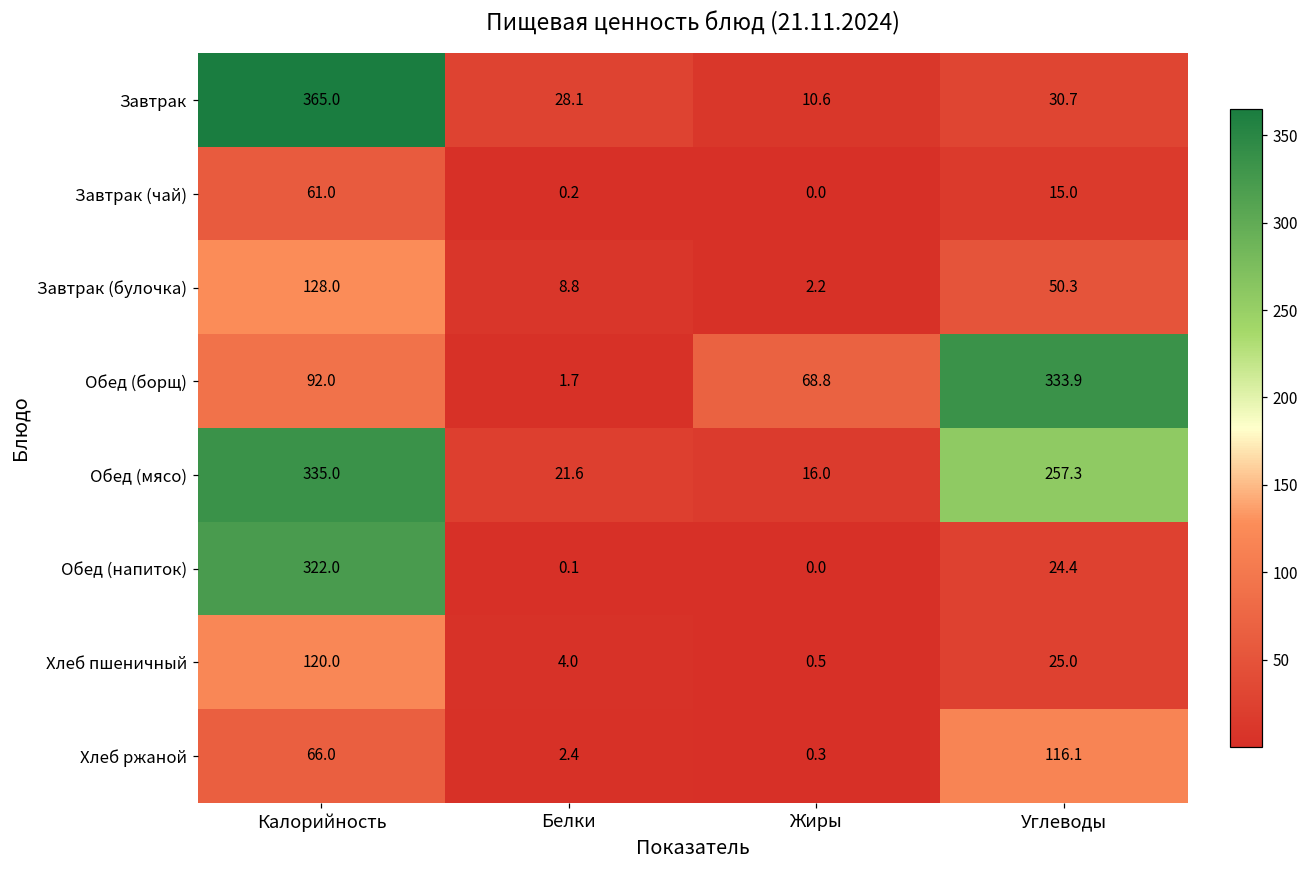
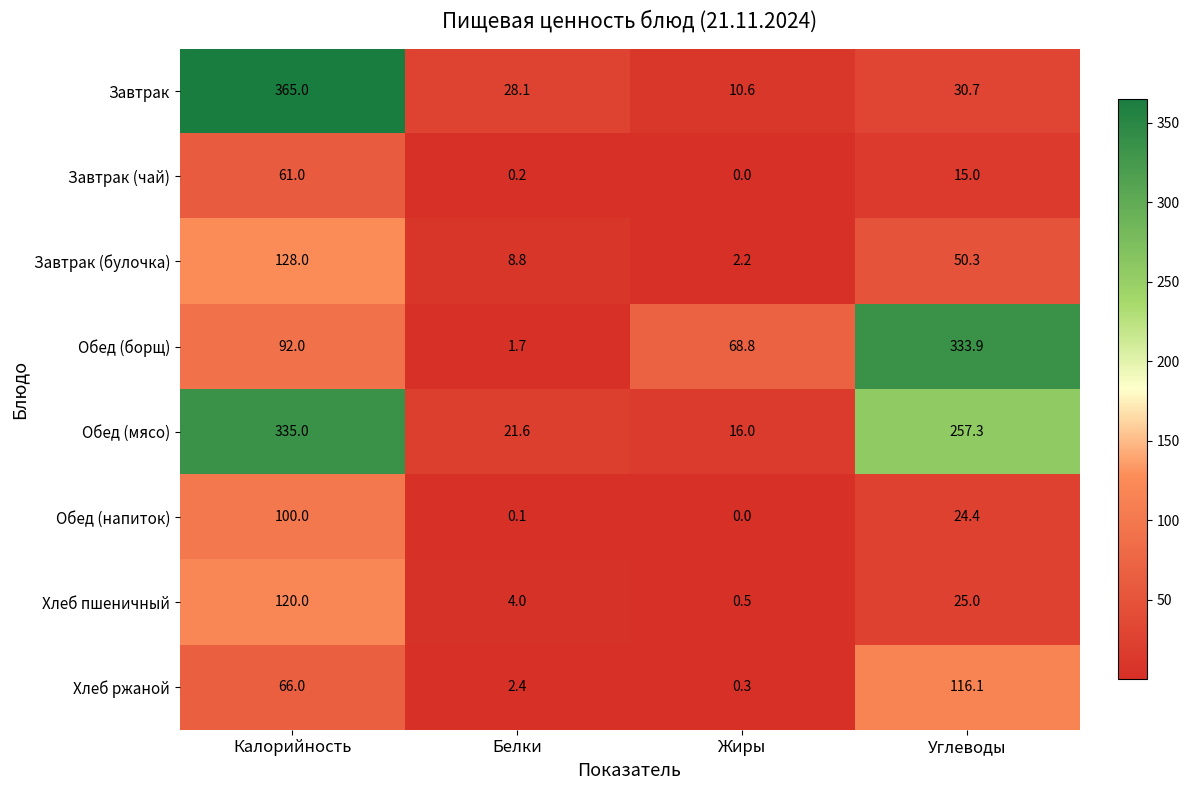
  {
    "Завтрак": {
      "Калорийность": 365.0,
      "Белки": 28.1,
      "Жиры": 10.6,
      "Углеводы": 30.7
    },
    "Завтрак (чай)": {
      "Калорийность": 61.0,
      "Белки": 0.2,
      "Жиры": 0.0,
      "Углеводы": 15.0
    },
    "Завтрак (булочка)": {
      "Калорийность": 128.0,
      "Белки": 8.8,
      "Жиры": 2.2,
      "Углеводы": 50.3
    },
    "Обед (борщ)": {
      "Калорийность": 92.0,
      "Белки": 1.7,
      "Жиры": 68.8,
      "Углеводы": 333.9
    },
    "Обед (мясо)": {
      "Калорийность": 335.0,
      "Белки": 21.6,
      "Жиры": 16.0,
      "Углеводы": 257.3
    },
    "Обед (напиток)": {
-     "Калорийность": 322.0,
+     "Калорийность": 100.0,
      "Белки": 0.1,
      "Жиры": 0.0,
      "Углеводы": 24.4
    },
    "Хлеб пшеничный": {
      "Калорийность": 120.0,
      "Белки": 4.0,
      "Жиры": 0.5,
      "Углеводы": 25.0
    },
    "Хлеб ржаной": {
      "Калорийность": 66.0,
      "Белки": 2.4,
      "Жиры": 0.3,
      "Углеводы": 116.1
    }
  }
